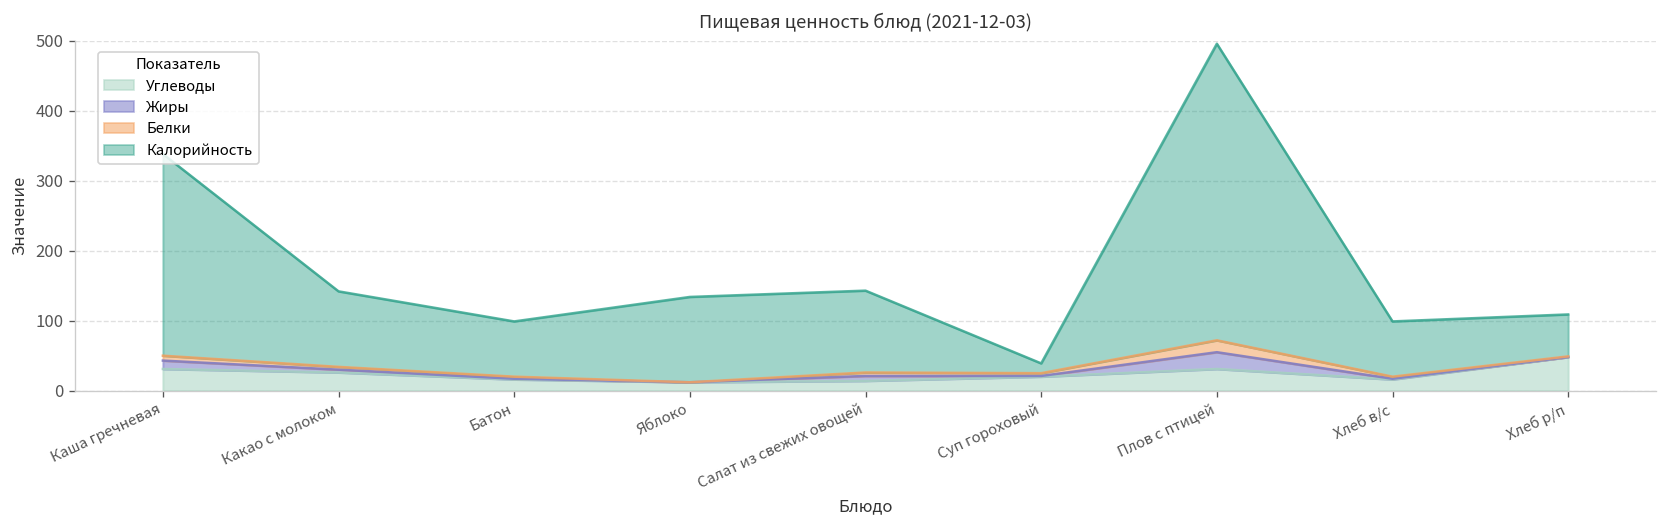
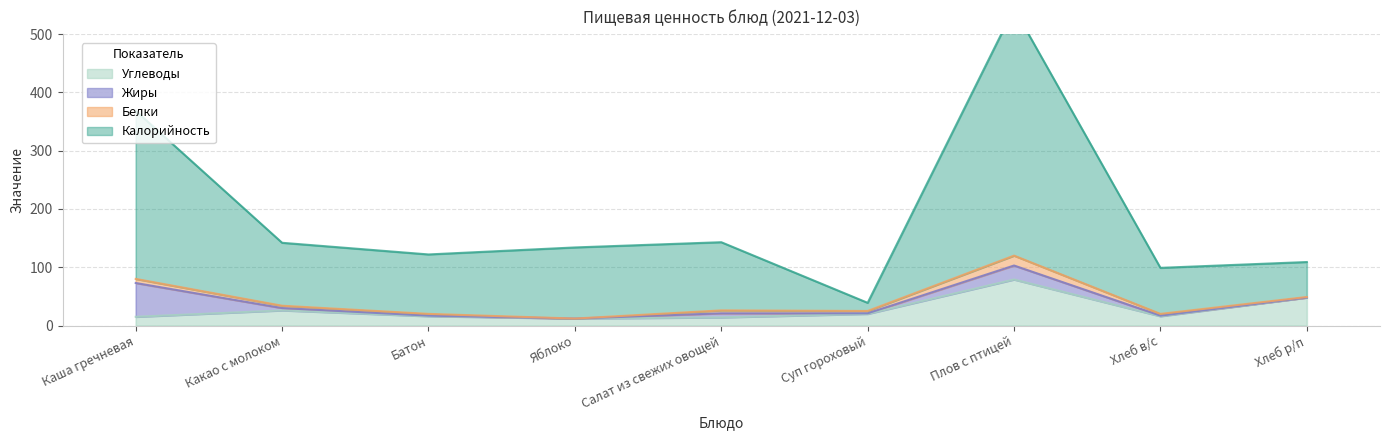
  {
    "Углеводы": {
-     "Каша гречневая": 30,
+     "Каша гречневая": 20,
      "Салат из свежих овощей": 10,
-     "Плов с птицей": 30
+     "Плов с птицей": 80
    },
    "Жиры": {
-     "Каша гречневая": 10,
+     "Каша гречневая": 60,
      "Салат из свежих овощей": 10,
      "Плов с птицей": 20
    },
    "Белки": {
      "Каша гречневая": 10,
      "Салат из свежих овощей": 10,
      "Плов с птицей": 20
    },
    "Калорийность": {
      "Какао с молоком": 110,
-     "Батон": 80,
+     "Батон": 100,
      "Яблоко": 120,
      "Салат из свежих овощей": 120,
      "Суп гороховый": 10,
      "Хлеб в/с": 80,
      "Хлеб р/п": 60
    }
  }
